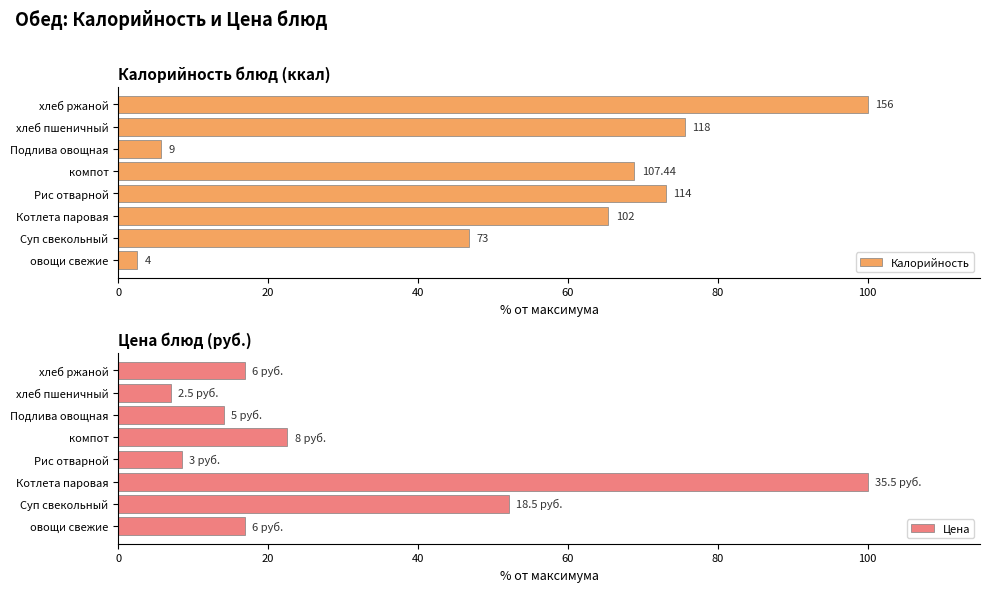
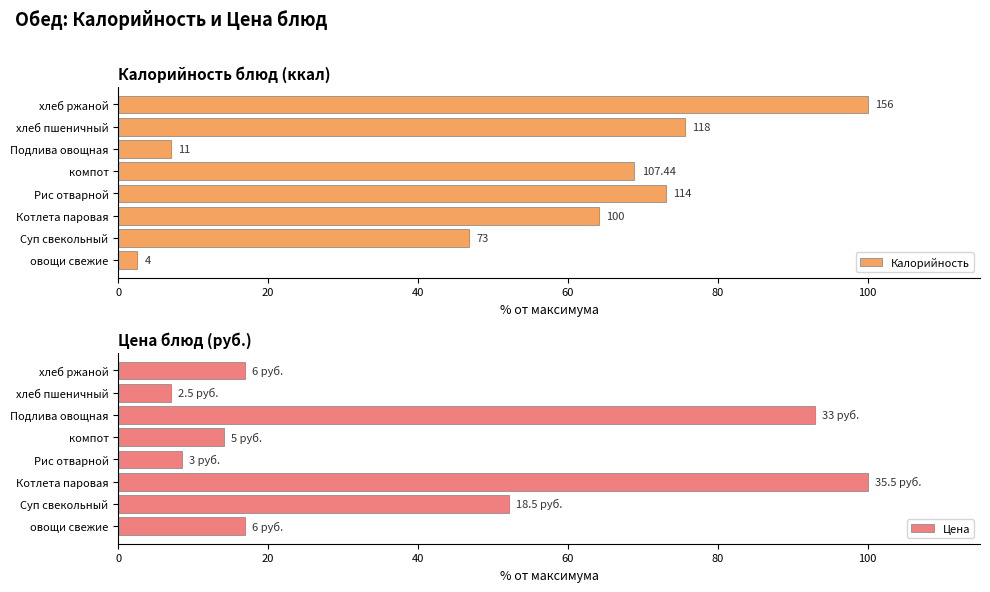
  {
    "Калорийность блюд (ккал)": {
-     "Подлива овощная": 9,
-     "Котлета паровая": 102
+     "Подлива овощная": 11,
+     "Котлета паровая": 100
    },
    "Цена блюд (руб.)": {
-     "Подлива овощная": 5,
-     "компот": 8
+     "Подлива овощная": 33,
+     "компот": 5
    }
  }
